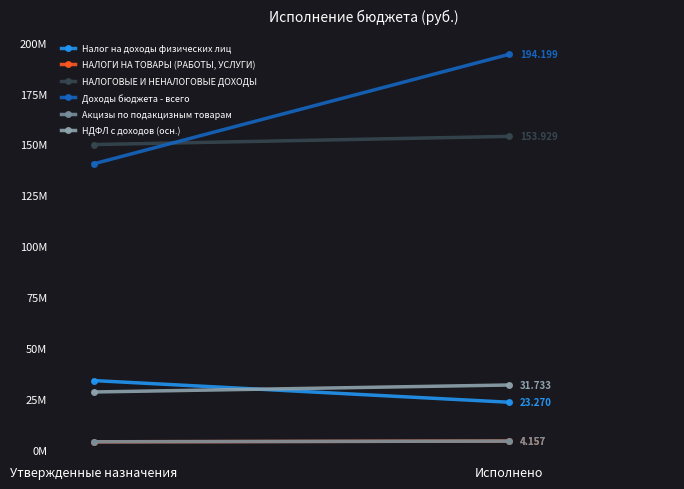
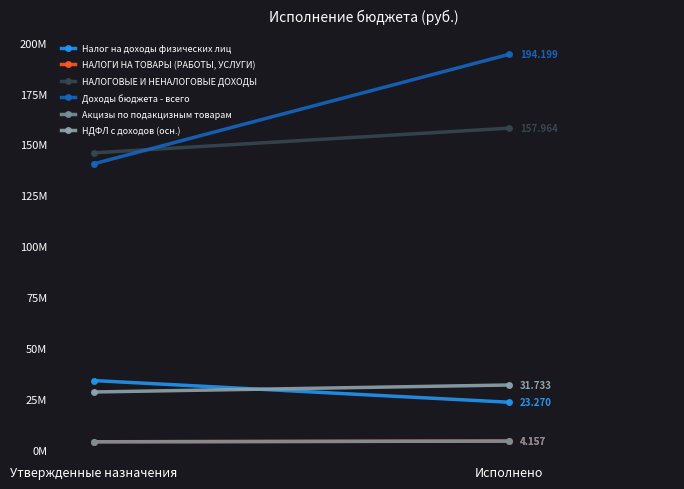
  {
    "Налог на доходы физических лиц": {
      "Утвержденные назначения": 34000000
    },
    "НАЛОГОВЫЕ И НЕНАЛОГОВЫЕ ДОХОДЫ": {
-     "Утвержденные назначения": 150000000,
-     "Исполнено": 153.929
+     "Утвержденные назначения": 146000000,
+     "Исполнено": 157.964
    },
    "Доходы бюджета - всего": {
      "Утвержденные назначения": 140000000
    }
  }
